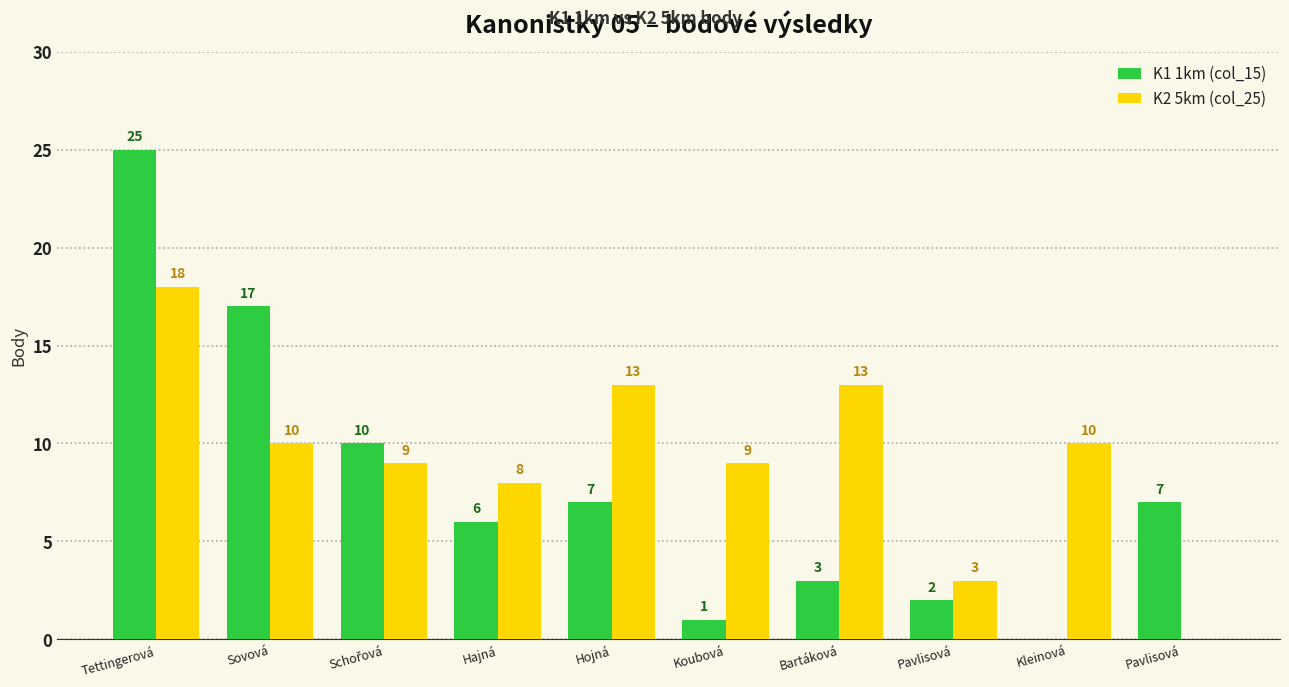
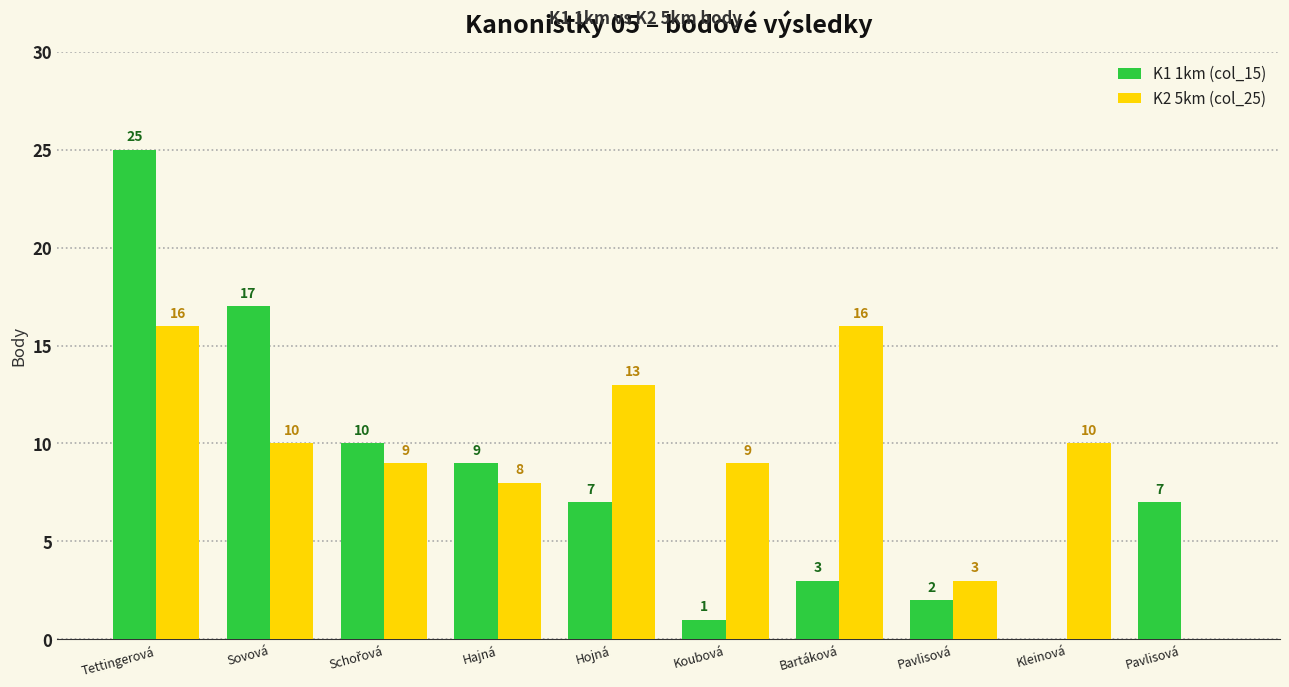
  {
    "K1 1km (col_15)": {
      "Tettingerová": 25,
      "Sovová": 17,
      "Schořová": 10,
-     "Hajná": 6,
+     "Hajná": 9,
      "Hojná": 7,
      "Koubová": 1,
      "Bartáková": 3
    },
    "K2 5km (col_25)": {
-     "Tettingerová": 18,
+     "Tettingerová": 16,
      "Sovová": 10,
      "Schořová": 9,
      "Hajná": 8,
      "Hojná": 13,
      "Koubová": 9,
-     "Bartáková": 13,
+     "Bartáková": 16,
      "Kleinová": 10
    }
  }
